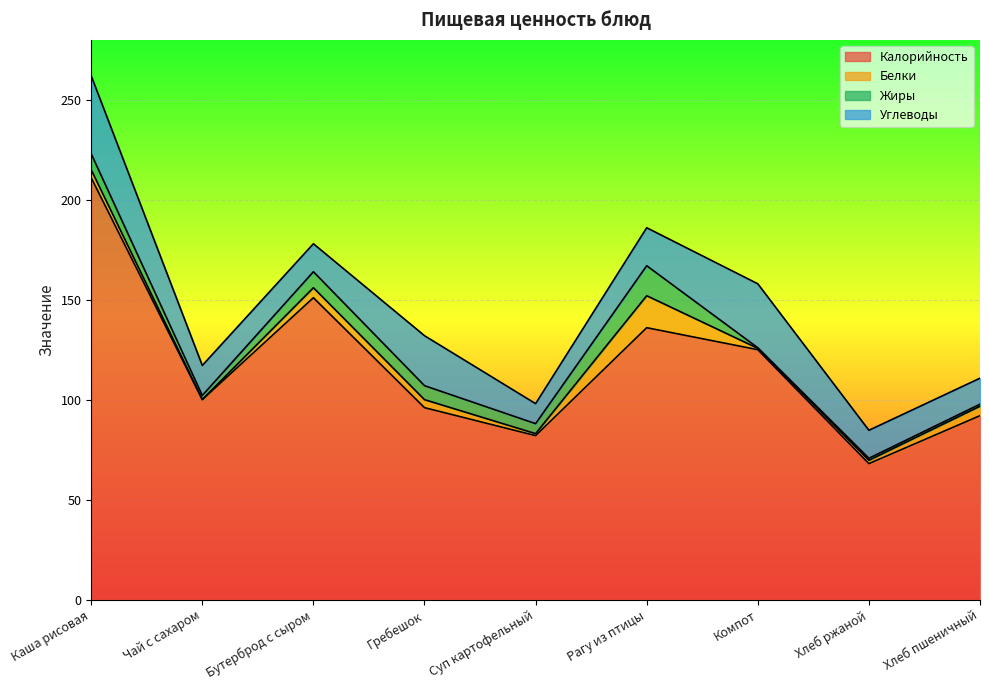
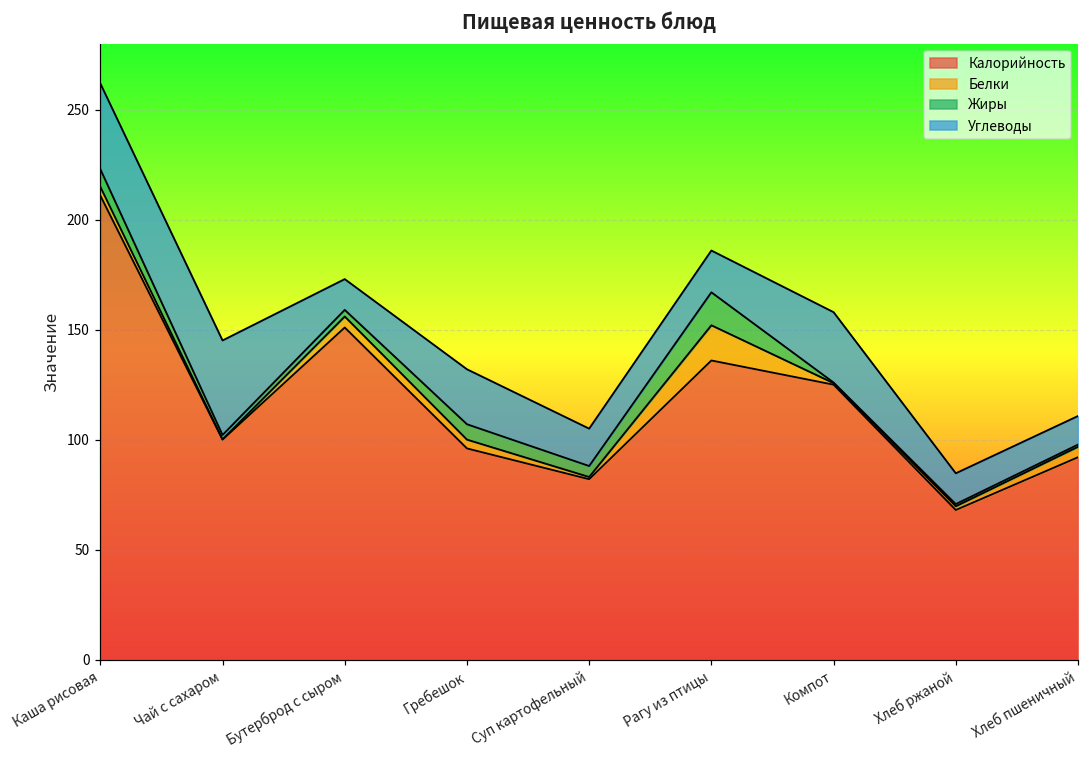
  {
    "Калорийность": {
      "Каша рисовая": 211,
      "Бутерброд с сыром": 151,
      "Гребешок": 96,
      "Рагу из птицы": 136,
      "Хлеб ржаной": 68,
      "Хлеб пшеничный": 92
    },
    "Белки": {
      "Каша рисовая": 4,
      "Бутерброд с сыром": 5,
      "Гребешок": 4,
      "Рагу из птицы": 16
    },
    "Жиры": {
      "Каша рисовая": 8,
      "Чай с сахаром": 2,
-     "Бутерброд с сыром": 8,
+     "Бутерброд с сыром": 3,
      "Гребешок": 7,
      "Суп картофельный": 5,
      "Рагу из птицы": 15
    },
    "Углеводы": {
      "Каша рисовая": 39,
-     "Чай с сахаром": 15,
+     "Чай с сахаром": 43,
      "Бутерброд с сыром": 14,
      "Гребешок": 25,
-     "Суп картофельный": 10,
+     "Суп картофельный": 17,
      "Рагу из птицы": 19,
      "Компот": 32,
      "Хлеб ржаной": 14,
      "Хлеб пшеничный": 13
    }
  }
